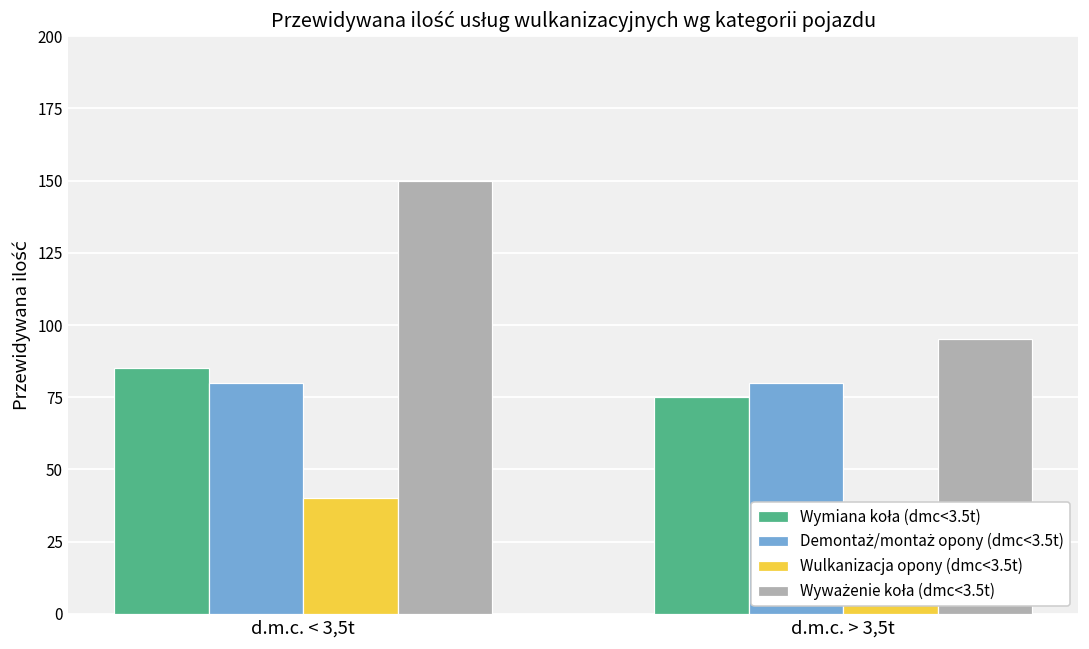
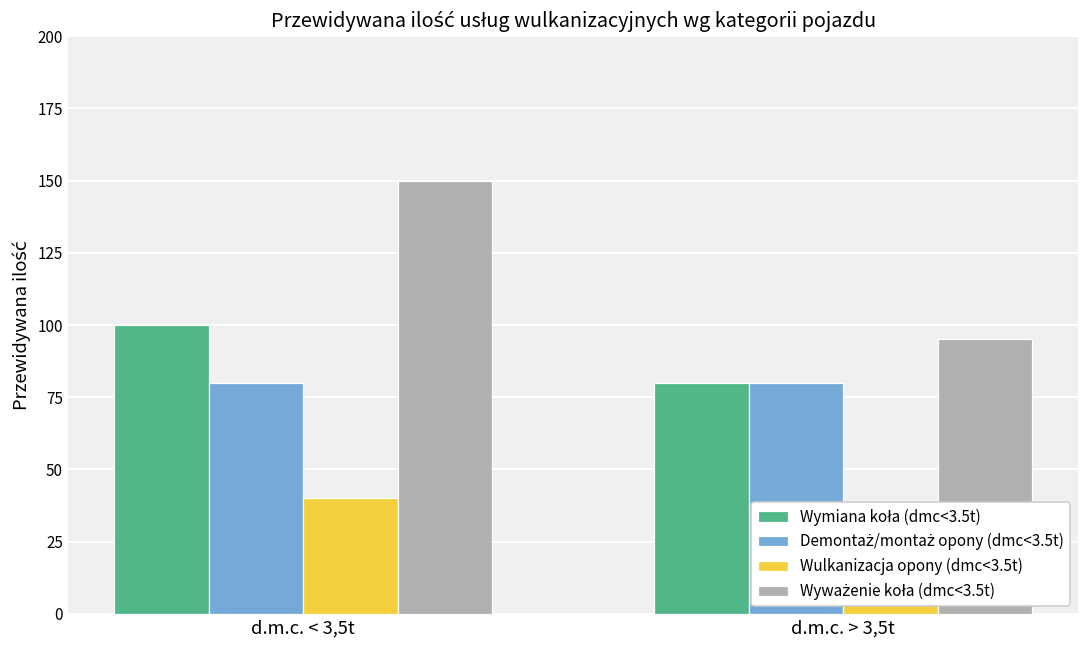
  {
    "Wymiana koła (dmc<3.5t)": {
-     "d.m.c. < 3,5t": 85,
-     "d.m.c. > 3,5t": 75
+     "d.m.c. < 3,5t": 100,
+     "d.m.c. > 3,5t": 80
    },
    "Demontaż/montaż opony (dmc<3.5t)": {
      "d.m.c. < 3,5t": 80,
      "d.m.c. > 3,5t": 80
    },
    "Wulkanizacja opony (dmc<3.5t)": {
      "d.m.c. < 3,5t": 40
    },
    "Wyważenie koła (dmc<3.5t)": {
      "d.m.c. < 3,5t": 150,
      "d.m.c. > 3,5t": 95
    }
  }
